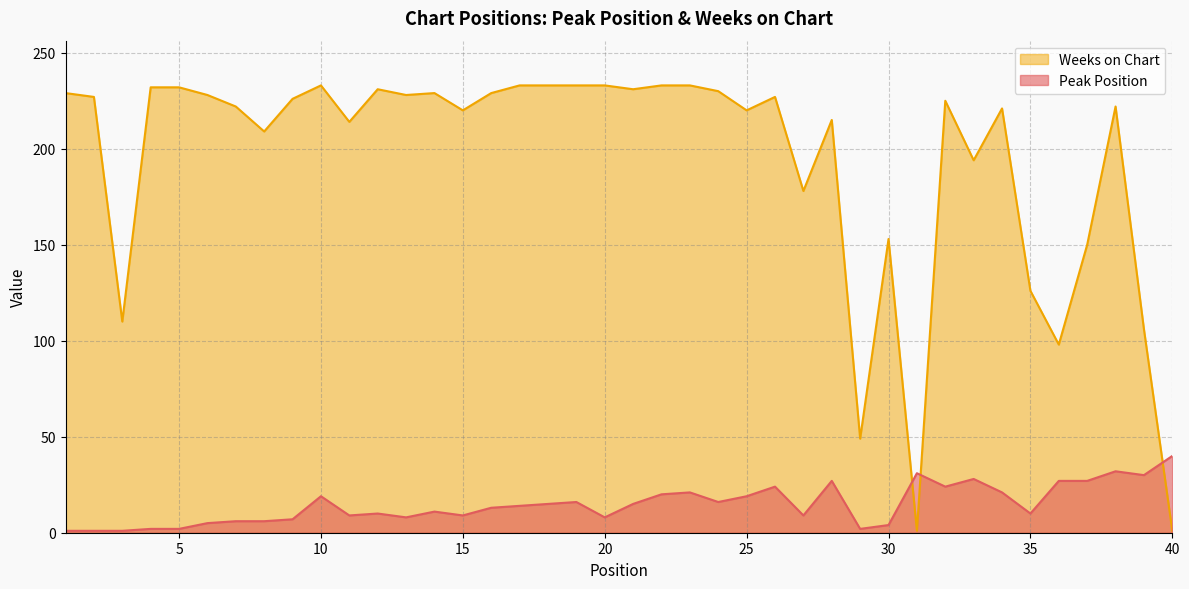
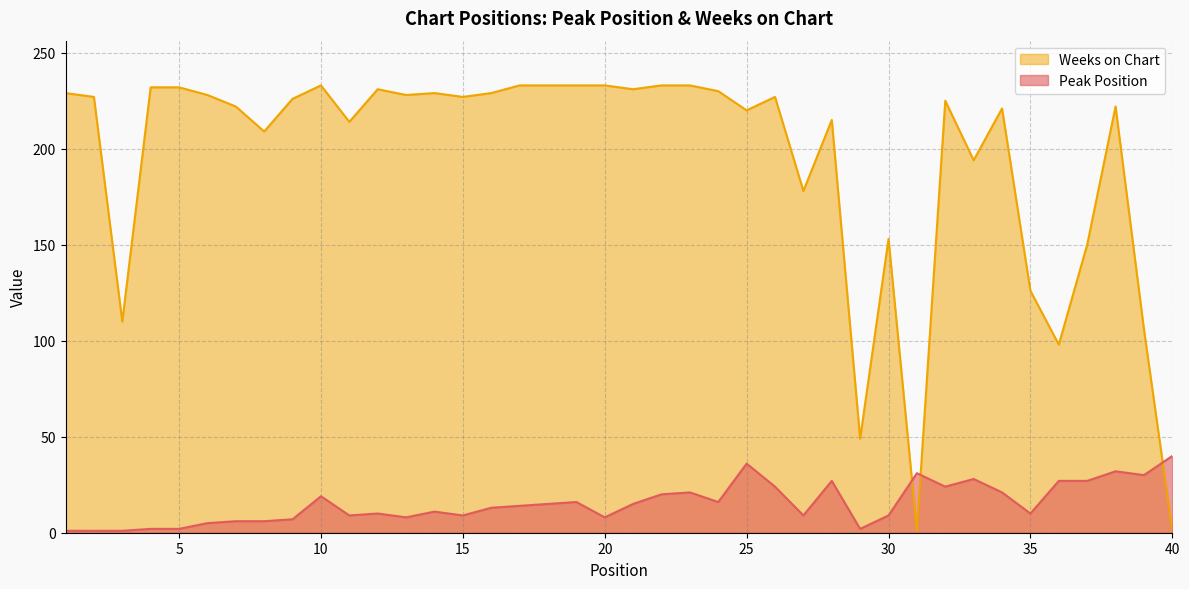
  {
    "Weeks on Chart": {
      "5": 232,
      "10": 233,
-     "15": 220,
+     "15": 227,
      "20": 233,
      "25": 220,
      "30": 153,
      "35": 126,
      "40": 1
    },
    "Peak Position": {
      "5": 2,
      "10": 19,
      "15": 9,
      "20": 8,
-     "25": 19,
-     "30": 4,
+     "25": 36,
+     "30": 9,
      "35": 10,
      "40": 40
    }
  }
